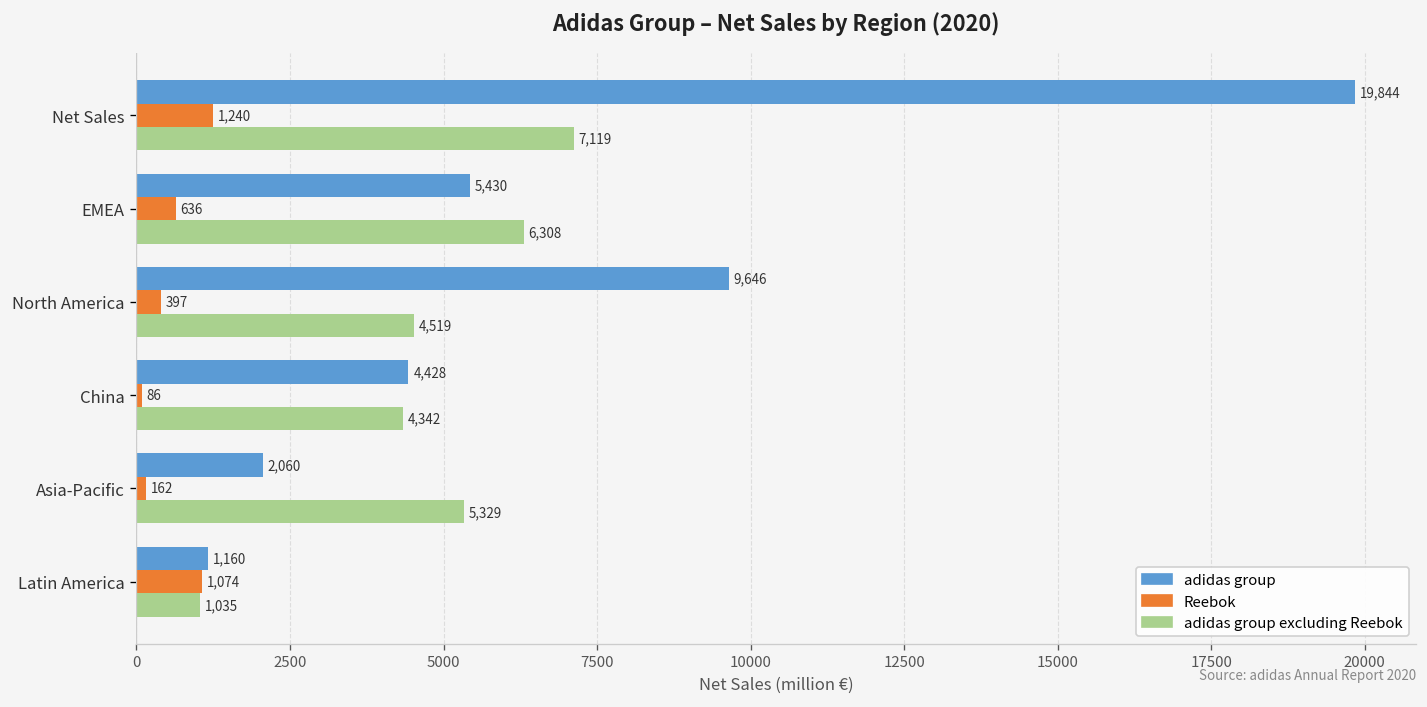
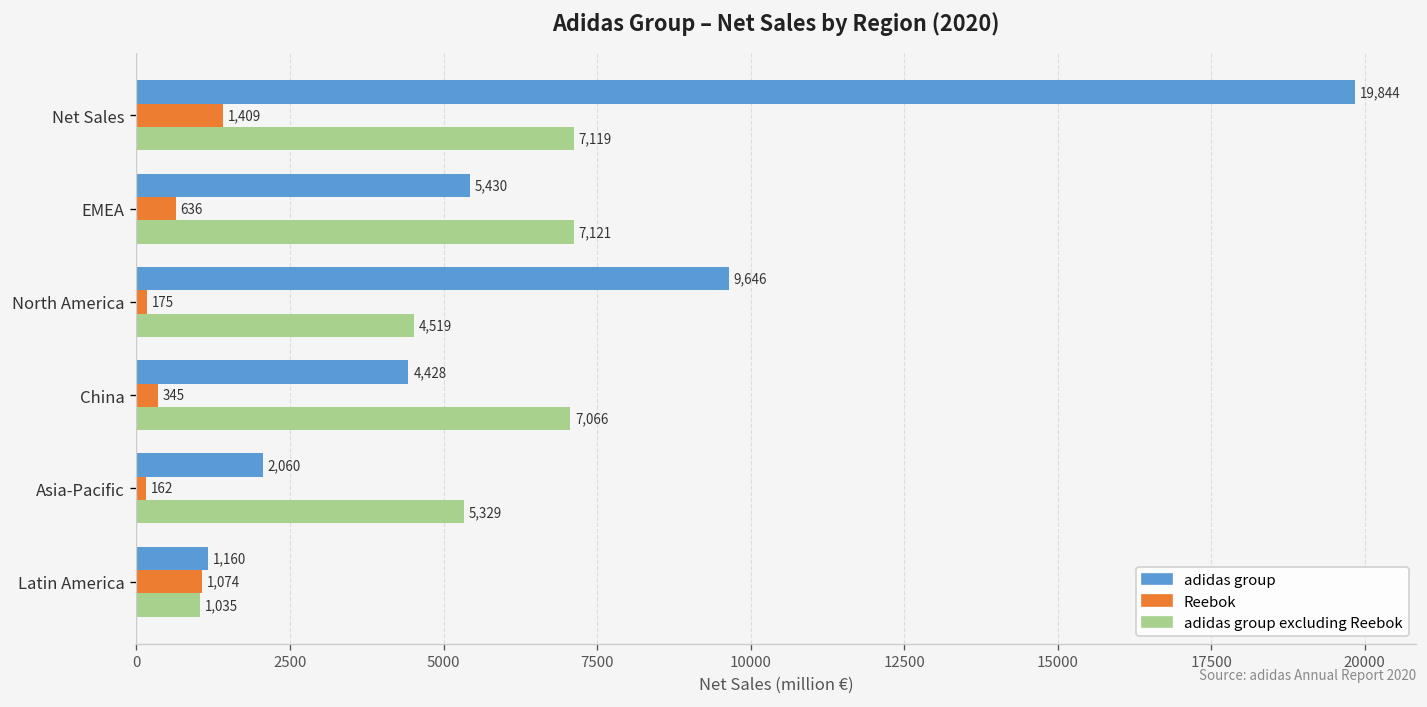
  {
    "adidas group": {
      "Net Sales": "19,844",
      "EMEA": "5,430",
      "North America": "9,646",
      "China": "4,428",
      "Asia-Pacific": "2,060",
      "Latin America": "1,160"
    },
    "Reebok": {
-     "Net Sales": "1,240",
+     "Net Sales": "1,409",
      "EMEA": "636",
-     "North America": "397",
-     "China": "86",
+     "North America": "175",
+     "China": "345",
      "Asia-Pacific": "162",
      "Latin America": "1,074"
    },
    "adidas group excluding Reebok": {
      "Net Sales": "7,119",
-     "EMEA": "6,308",
+     "EMEA": "7,121",
      "North America": "4,519",
-     "China": "4,342",
+     "China": "7,066",
      "Asia-Pacific": "5,329",
      "Latin America": "1,035"
    }
  }
